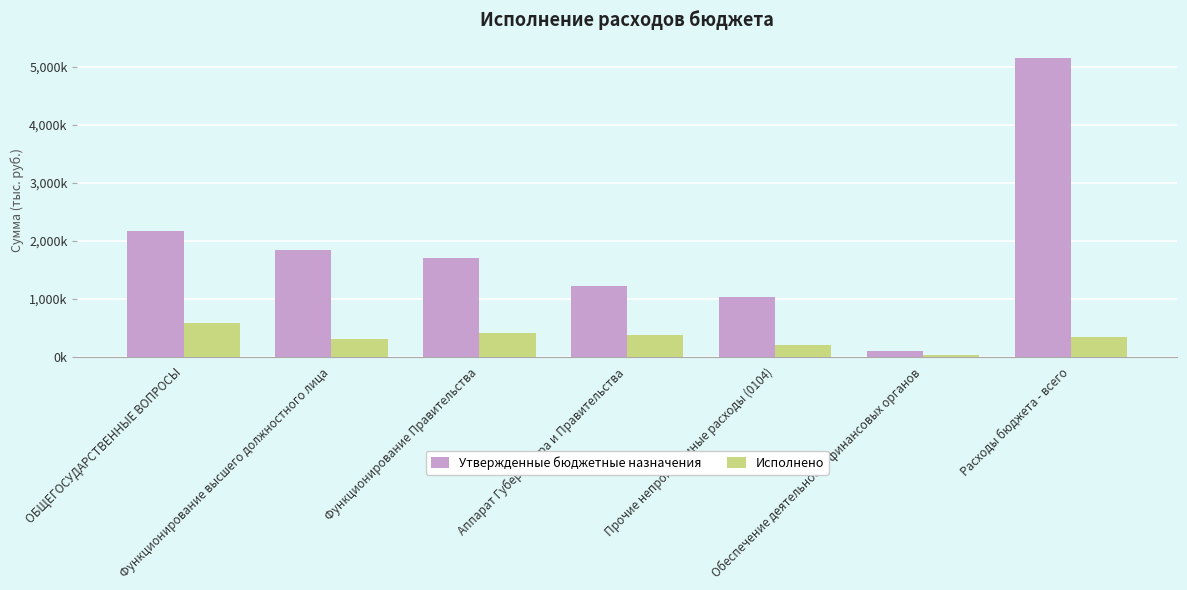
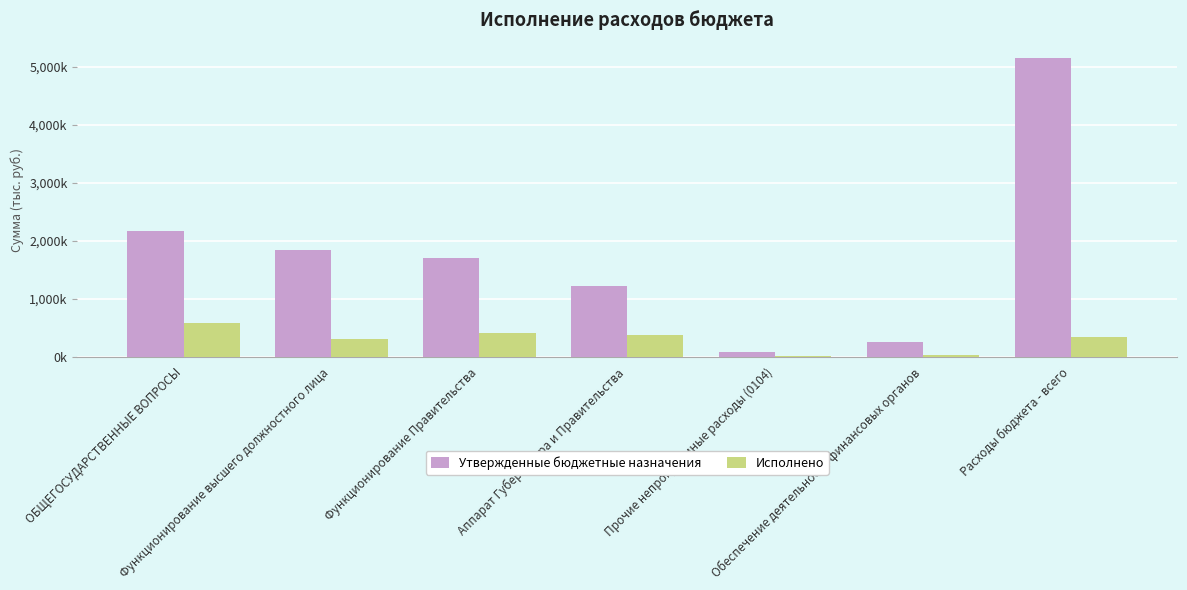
  {
    "Утвержденные бюджетные назначения": {
      "ОБЩЕГОСУДАРСТВЕННЫЕ ВОПРОСЫ": "2,200,000",
      "Функционирование высшего должностного лица": "1,800,000",
      "Функционирование Правительства": "1,700,000",
      "Аппарат Губернатора и Правительства": "1,200,000",
-     "Прочие непрограммные расходы (0104)": "1,000,000",
-     "Обеспечение деятельности финансовых органов": "100,000",
+     "Прочие непрограммные расходы (0104)": "100,000",
+     "Обеспечение деятельности финансовых органов": "300,000",
      "Расходы бюджета - всего": "5,200,000"
    },
    "Исполнено": {
      "ОБЩЕГОСУДАРСТВЕННЫЕ ВОПРОСЫ": "600,000",
      "Функционирование высшего должностного лица": "300,000",
      "Функционирование Правительства": "400,000",
      "Аппарат Губернатора и Правительства": "400,000",
-     "Прочие непрограммные расходы (0104)": "200,000",
+     "Прочие непрограммные расходы (0104)": "0",
      "Расходы бюджета - всего": "300,000"
    }
  }
